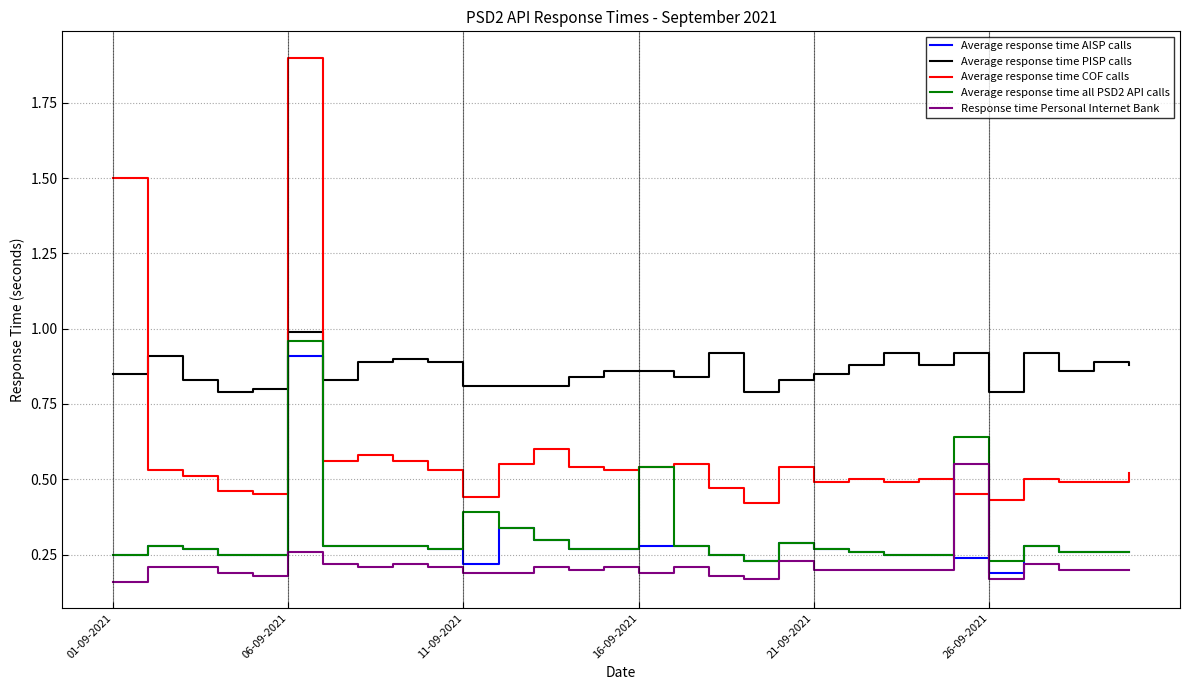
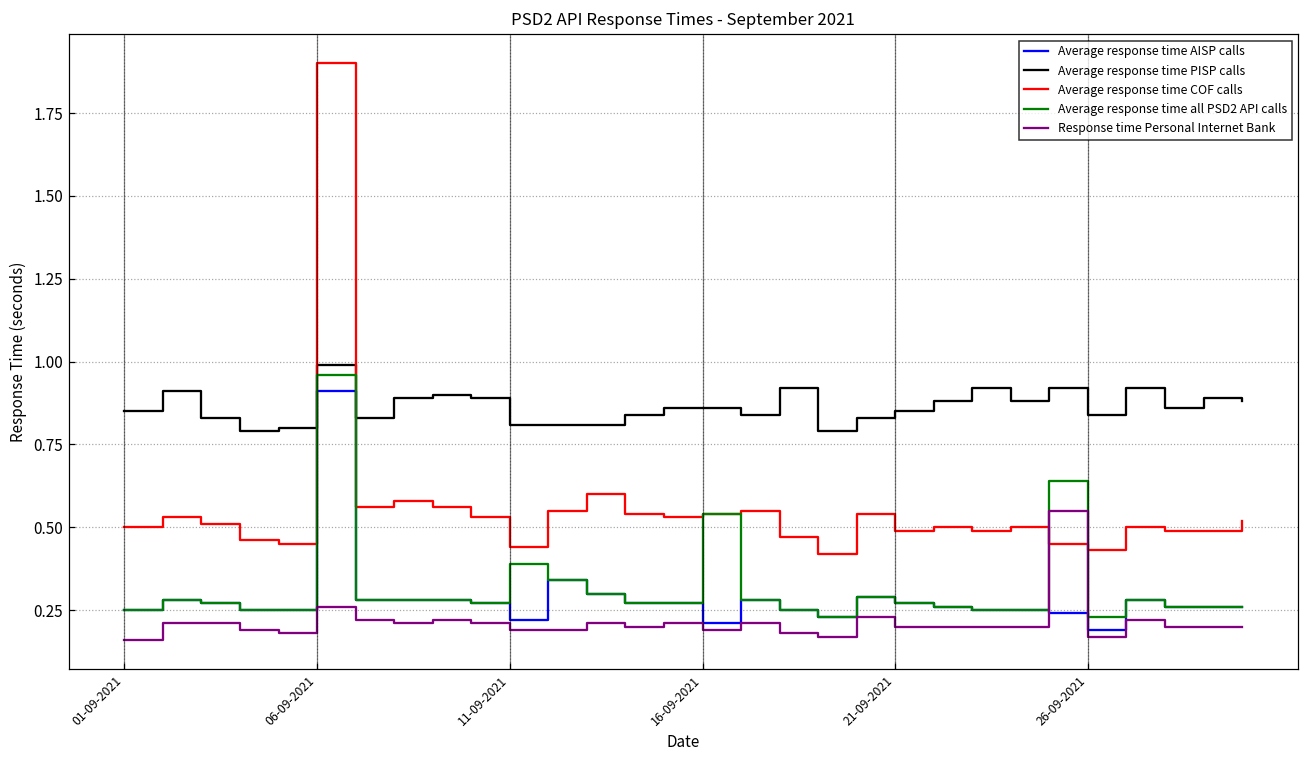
  {
    "Average response time AISP calls": {
      "06-09-2021": 0.91,
      "11-09-2021": 0.22,
-     "16-09-2021": 0.28,
+     "16-09-2021": 0.21,
      "26-09-2021": 0.19
    },
    "Average response time PISP calls": {
      "01-09-2021": 0.85,
      "06-09-2021": 0.99,
      "11-09-2021": 0.81,
      "16-09-2021": 0.86,
      "21-09-2021": 0.85,
-     "26-09-2021": 0.79
+     "26-09-2021": 0.84
    },
    "Average response time COF calls": {
-     "01-09-2021": 1.5,
+     "01-09-2021": 0.5,
      "06-09-2021": 1.9,
      "11-09-2021": 0.44,
      "21-09-2021": 0.49,
      "26-09-2021": 0.43
    },
    "Average response time all PSD2 API calls": {
      "06-09-2021": 0.96,
      "11-09-2021": 0.39,
      "26-09-2021": 0.23
    },
    "Response time Personal Internet Bank": {
      "01-09-2021": 0.16,
      "06-09-2021": 0.26,
      "11-09-2021": 0.19,
      "16-09-2021": 0.19,
      "21-09-2021": 0.20,
      "26-09-2021": 0.17
    }
  }
